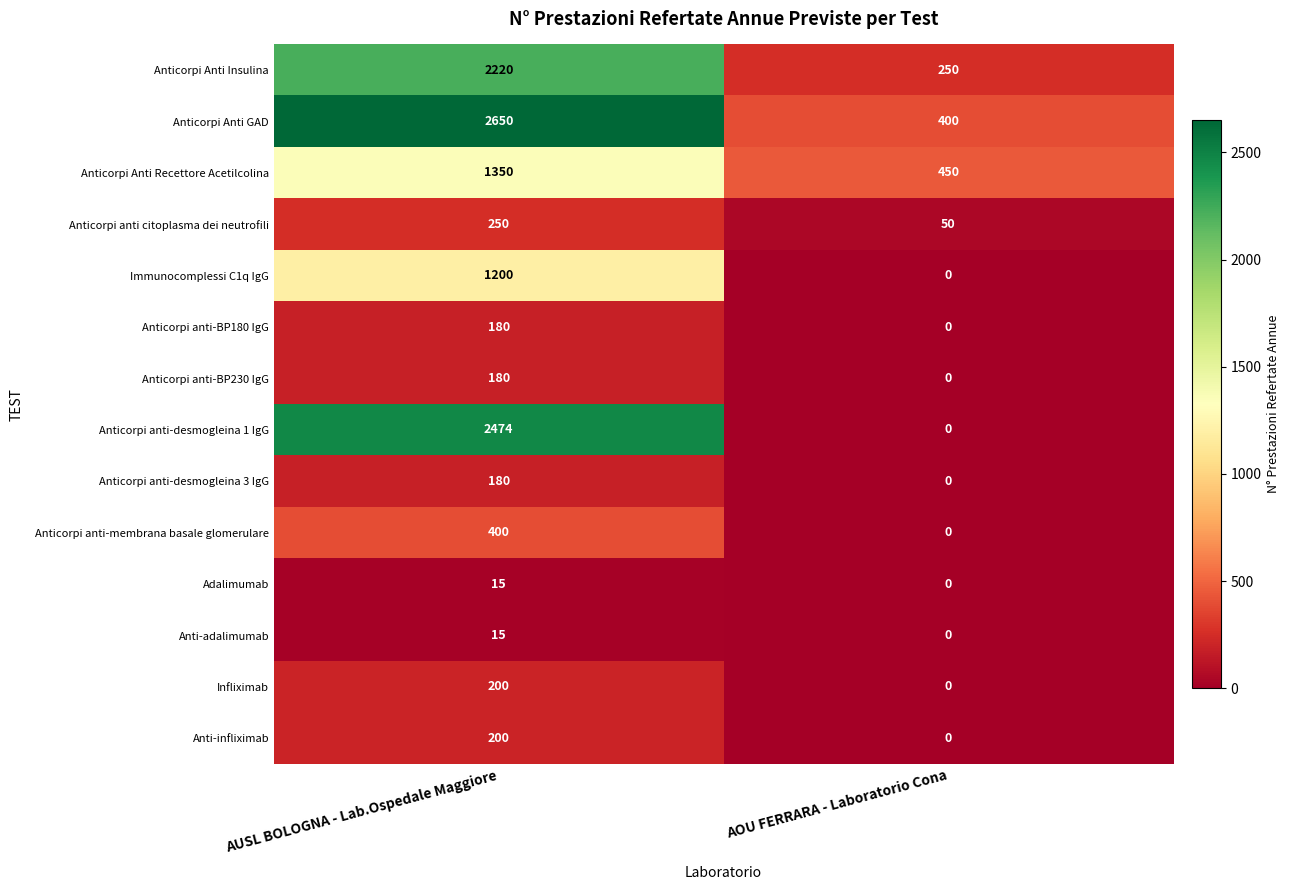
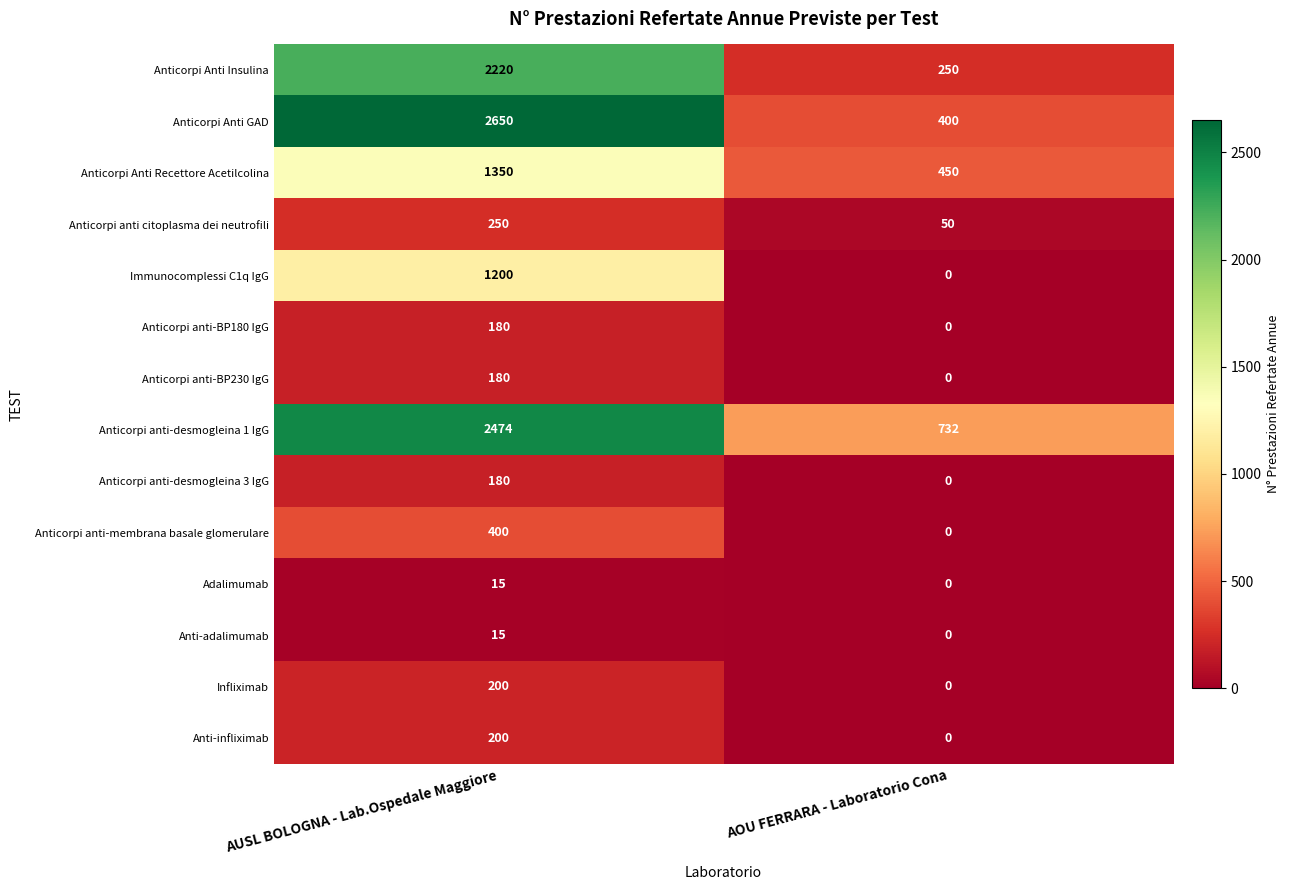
  {
    "Anticorpi Anti Insulina": {
      "AUSL BOLOGNA - Lab.Ospedale Maggiore": 2220,
      "AOU FERRARA - Laboratorio Cona": 250
    },
    "Anticorpi Anti GAD": {
      "AUSL BOLOGNA - Lab.Ospedale Maggiore": 2650,
      "AOU FERRARA - Laboratorio Cona": 400
    },
    "Anticorpi Anti Recettore Acetilcolina": {
      "AUSL BOLOGNA - Lab.Ospedale Maggiore": 1350,
      "AOU FERRARA - Laboratorio Cona": 450
    },
    "Anticorpi anti citoplasma dei neutrofili": {
      "AUSL BOLOGNA - Lab.Ospedale Maggiore": 250,
      "AOU FERRARA - Laboratorio Cona": 50
    },
    "Immunocomplessi C1q IgG": {
      "AUSL BOLOGNA - Lab.Ospedale Maggiore": 1200,
      "AOU FERRARA - Laboratorio Cona": 0
    },
    "Anticorpi anti-BP180 IgG": {
      "AUSL BOLOGNA - Lab.Ospedale Maggiore": 180,
      "AOU FERRARA - Laboratorio Cona": 0
    },
    "Anticorpi anti-BP230 IgG": {
      "AUSL BOLOGNA - Lab.Ospedale Maggiore": 180,
      "AOU FERRARA - Laboratorio Cona": 0
    },
    "Anticorpi anti-desmogleina 1 IgG": {
      "AUSL BOLOGNA - Lab.Ospedale Maggiore": 2474,
-     "AOU FERRARA - Laboratorio Cona": 0
+     "AOU FERRARA - Laboratorio Cona": 732
    },
    "Anticorpi anti-desmogleina 3 IgG": {
      "AUSL BOLOGNA - Lab.Ospedale Maggiore": 180,
      "AOU FERRARA - Laboratorio Cona": 0
    },
    "Anticorpi anti-membrana basale glomerulare": {
      "AUSL BOLOGNA - Lab.Ospedale Maggiore": 400,
      "AOU FERRARA - Laboratorio Cona": 0
    },
    "Adalimumab": {
      "AUSL BOLOGNA - Lab.Ospedale Maggiore": 15,
      "AOU FERRARA - Laboratorio Cona": 0
    },
    "Anti-adalimumab": {
      "AUSL BOLOGNA - Lab.Ospedale Maggiore": 15,
      "AOU FERRARA - Laboratorio Cona": 0
    },
    "Infliximab": {
      "AUSL BOLOGNA - Lab.Ospedale Maggiore": 200,
      "AOU FERRARA - Laboratorio Cona": 0
    },
    "Anti-infliximab": {
      "AUSL BOLOGNA - Lab.Ospedale Maggiore": 200,
      "AOU FERRARA - Laboratorio Cona": 0
    }
  }
